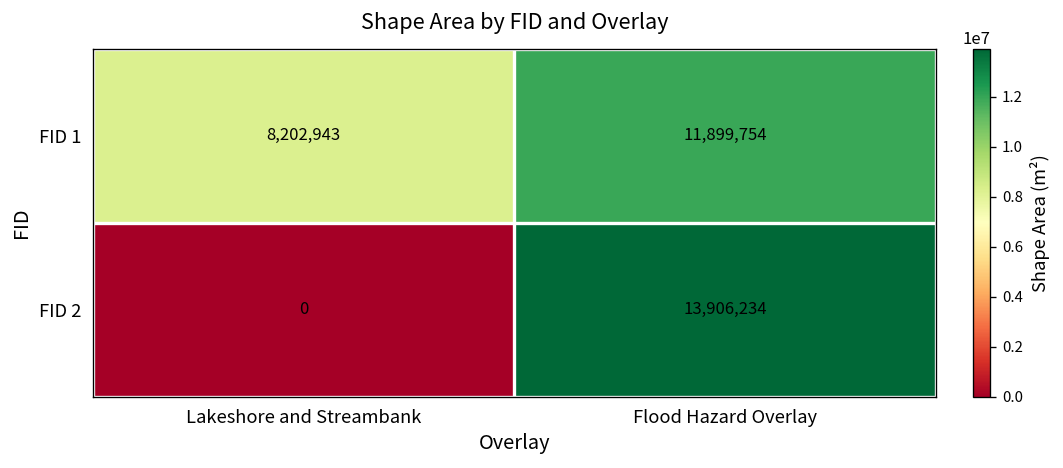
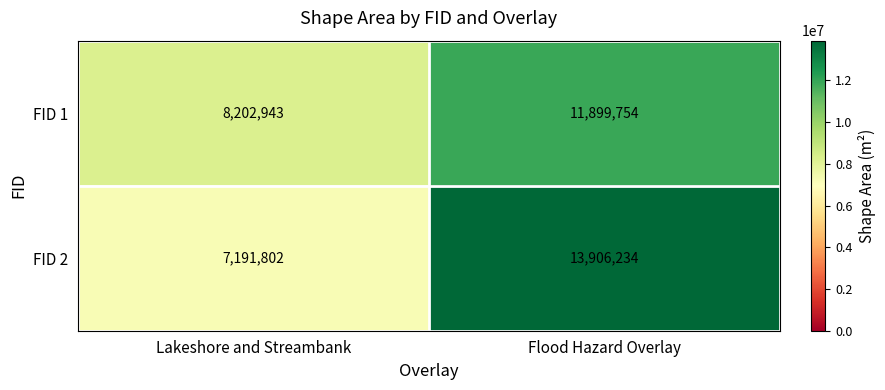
  {
    "FID 1": {
      "Lakeshore and Streambank": "8,202,943",
      "Flood Hazard Overlay": "11,899,754"
    },
    "FID 2": {
-     "Lakeshore and Streambank": "0",
+     "Lakeshore and Streambank": "7,191,802",
      "Flood Hazard Overlay": "13,906,234"
    }
  }
